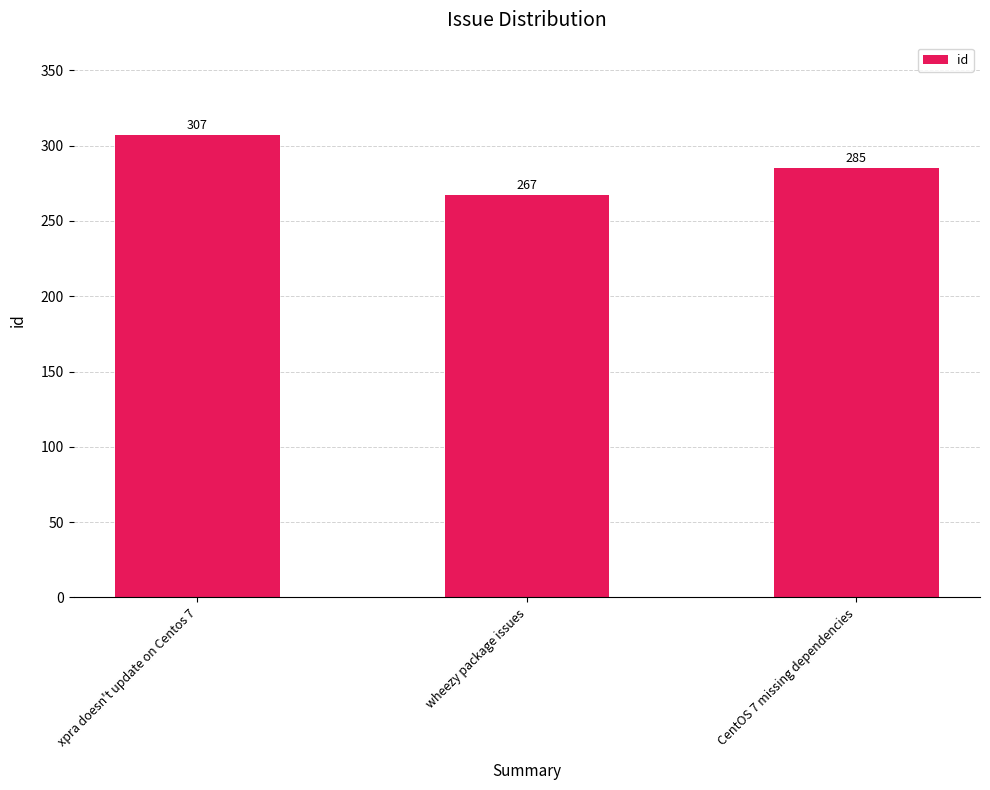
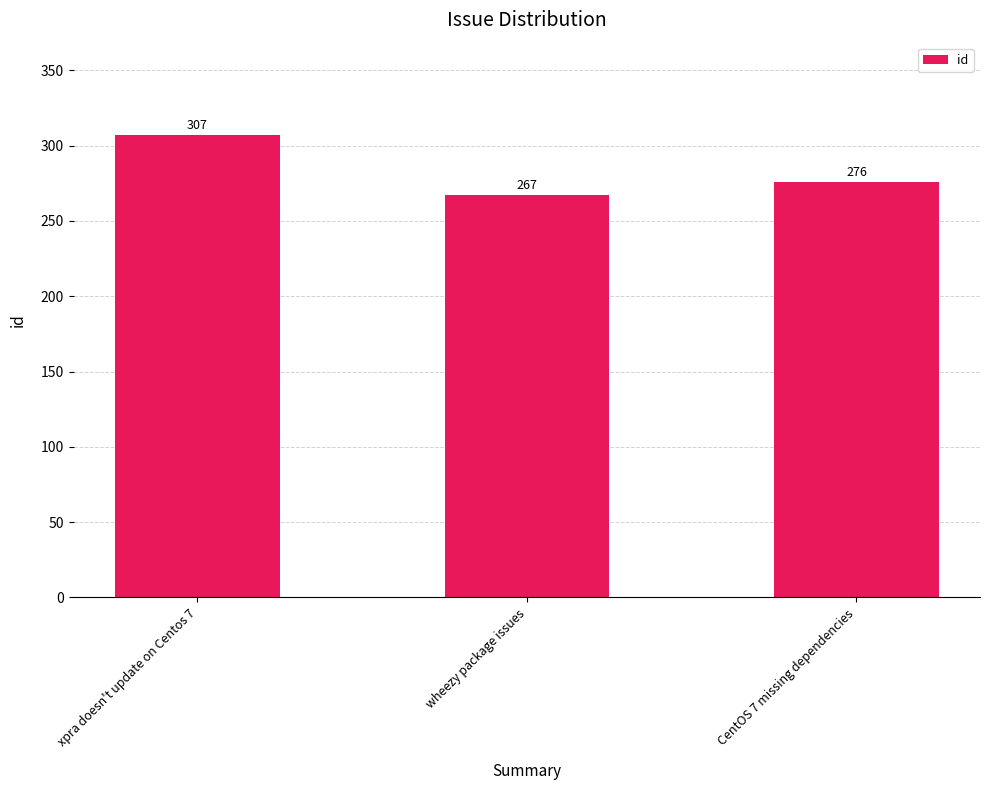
  {
    "xpra doesn't update on Centos 7": 307,
    "wheezy package issues": 267,
-   "CentOS 7 missing dependencies": 285
+   "CentOS 7 missing dependencies": 276
  }
